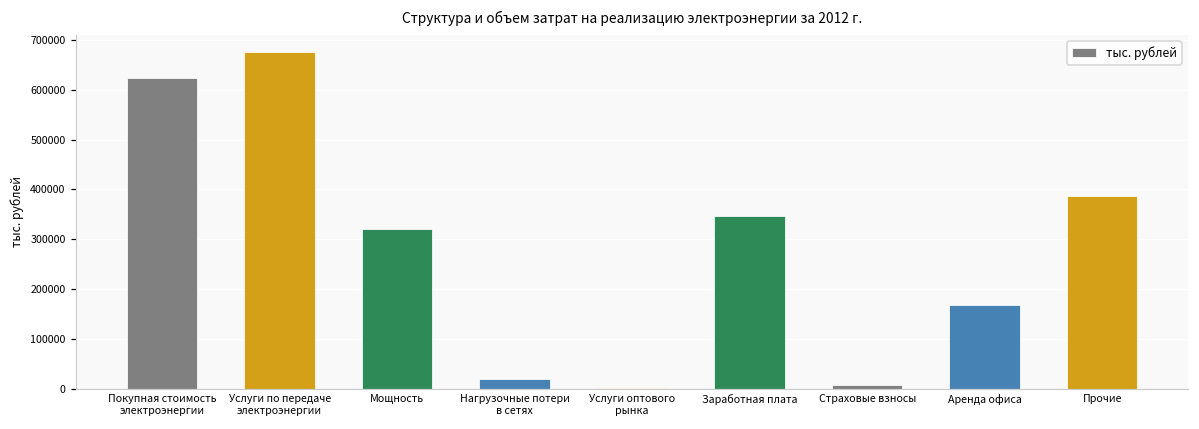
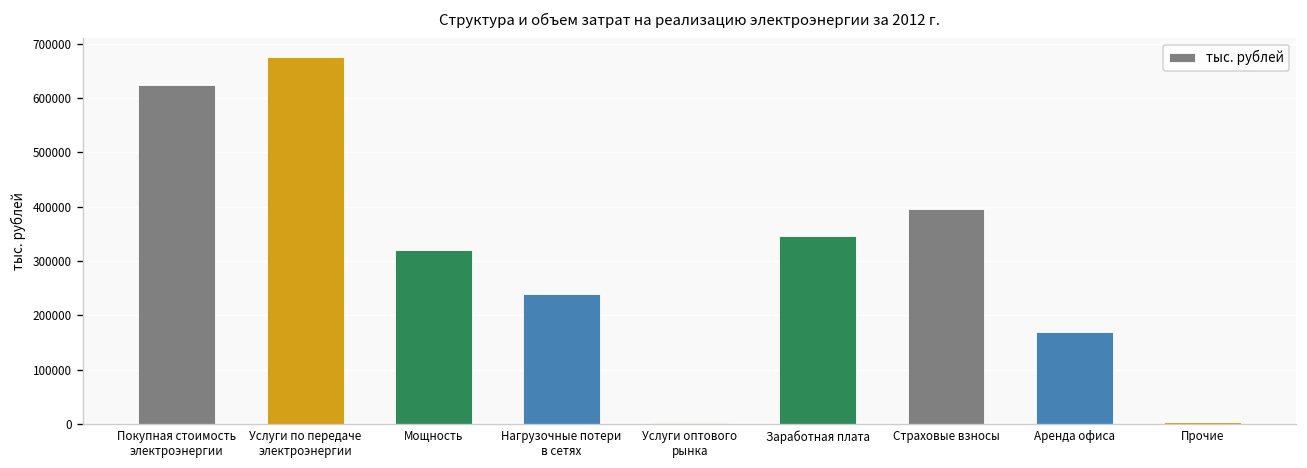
  {
    "Покупная стоимость электроэнергии": 620000,
    "Услуги по передаче электроэнергии": 680000,
    "Мощность": 320000,
-   "Нагрузочные потери в сетях": 20000,
+   "Нагрузочные потери в сетях": 240000,
    "Заработная плата": 350000,
-   "Страховые взносы": 10000,
+   "Страховые взносы": 390000,
    "Аренда офиса": 170000,
-   "Прочие": 390000
+   "Прочие": 0
  }
